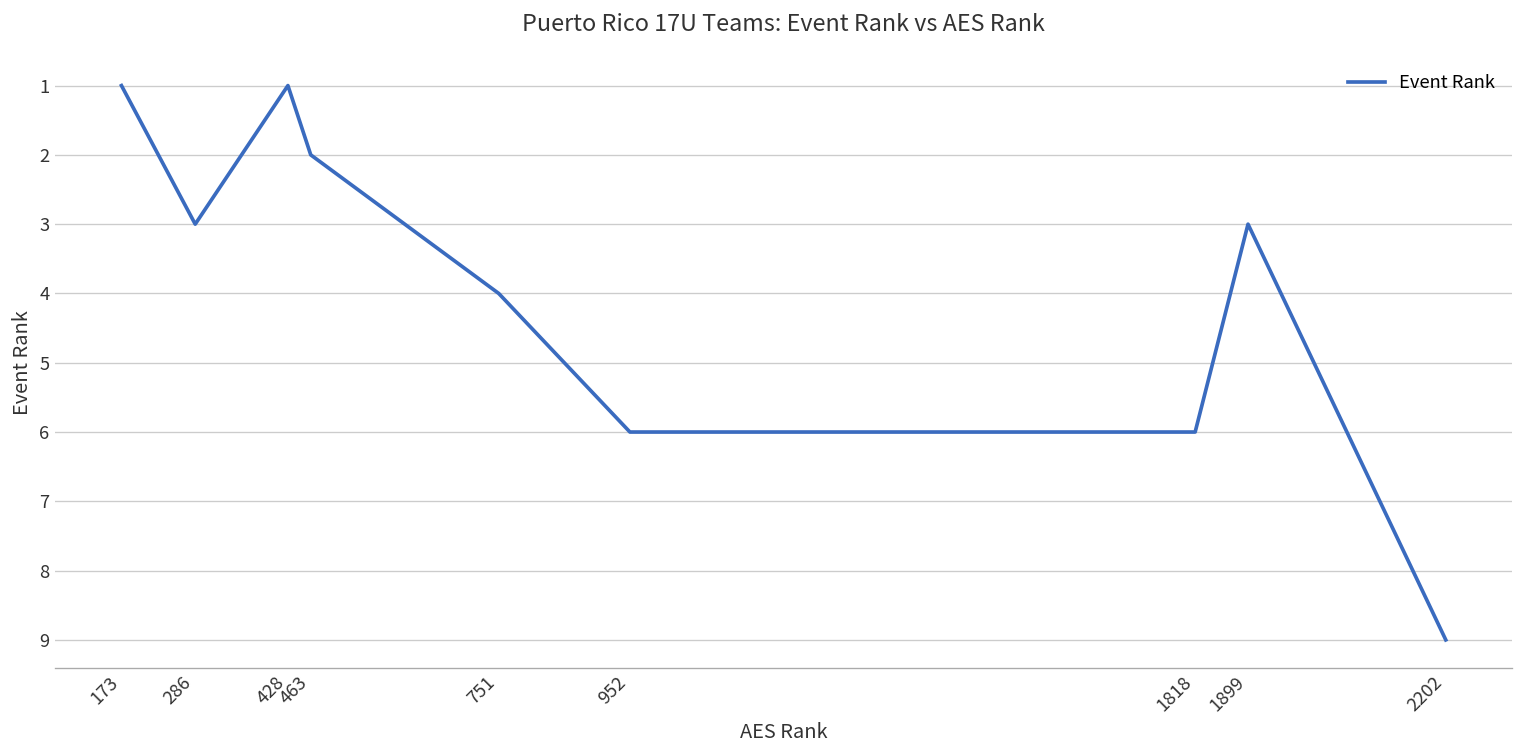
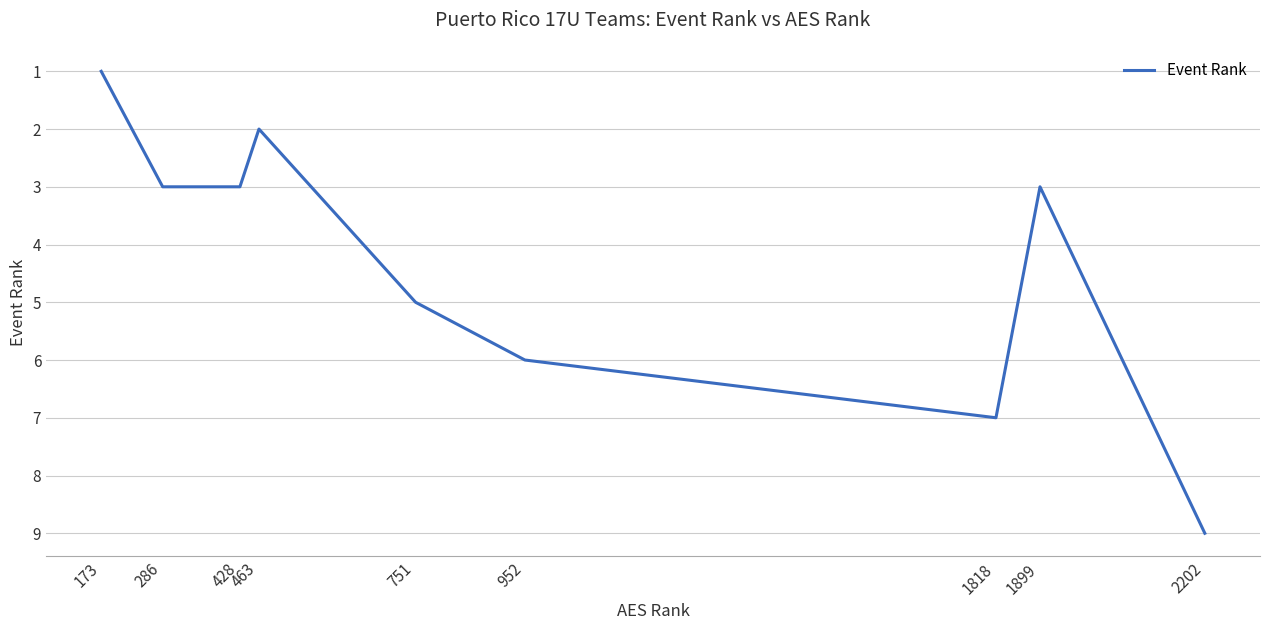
  {
    "173": 1,
    "286": 3,
-   "428": 1,
+   "428": 3,
    "463": 2,
-   "751": 4,
+   "751": 5,
    "952": 6,
-   "1818": 6,
+   "1818": 7,
    "1899": 3,
    "2202": 9
  }
